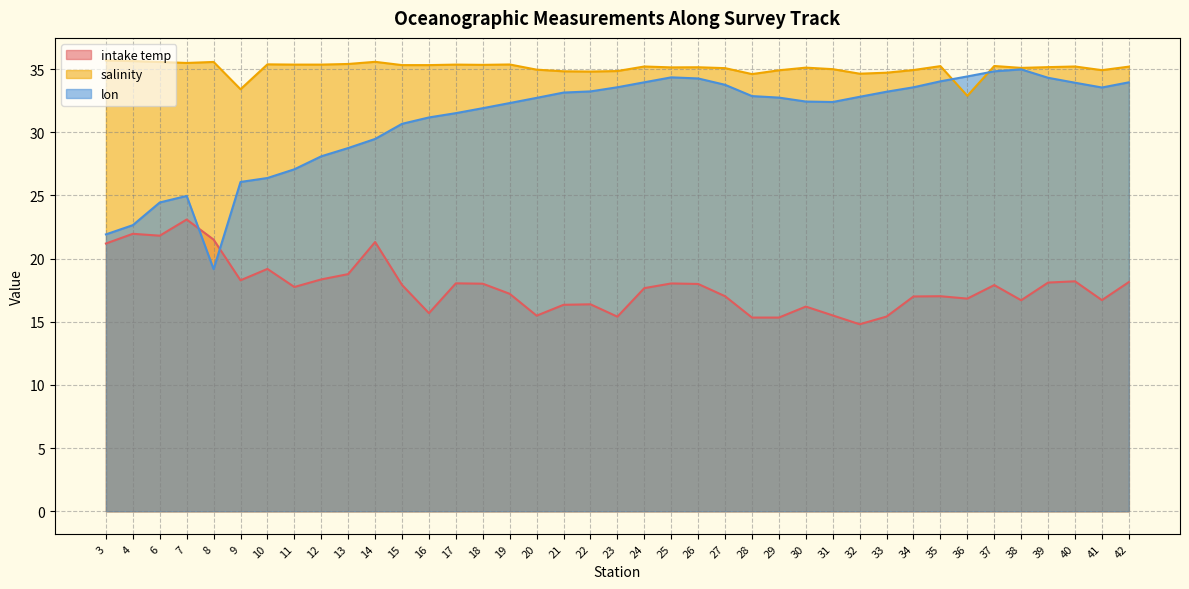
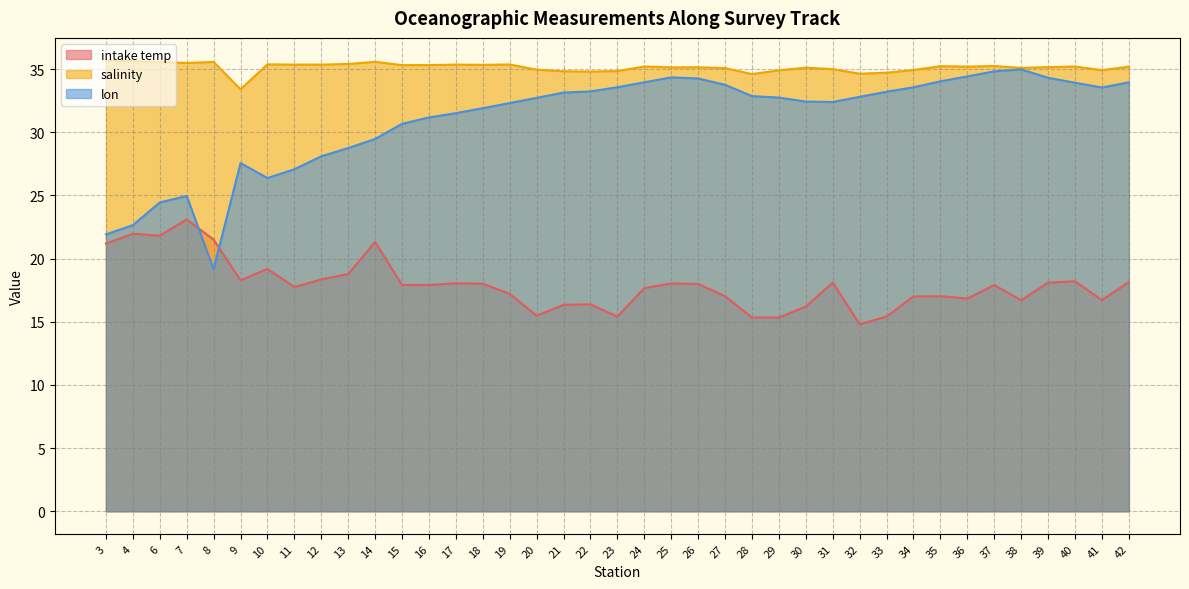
  {
    "intake temp": {
      "3": 21.2,
      "4": 22.0,
      "6": 21.8,
      "7": 23.1,
      "8": 21.5,
      "9": 18.3,
      "10": 19.2,
      "11": 17.8,
      "12": 18.4,
      "13": 18.8,
      "14": 21.3,
      "15": 17.9,
-     "16": 15.7,
+     "16": 17.9,
      "17": 18.0,
      "18": 18.0,
      "19": 17.2,
      "20": 15.5,
      "21": 16.3,
      "22": 16.4,
      "23": 15.4,
      "24": 17.7,
      "25": 18.0,
      "26": 18.0,
      "27": 17.0,
      "28": 15.3,
      "29": 15.3,
      "30": 16.2,
-     "31": 15.5,
+     "31": 18.1,
      "32": 14.8,
      "33": 15.4,
      "34": 17.0,
      "35": 17.0,
      "36": 16.8,
      "37": 17.9,
      "38": 16.7,
      "39": 18.1,
      "40": 18.2,
      "41": 16.7,
      "42": 18.1
    },
    "salinity": {
      "7": 35.5,
      "8": 35.6,
      "9": 33.4,
      "10": 35.4,
      "11": 35.4,
      "12": 35.4,
      "13": 35.4,
      "14": 35.6,
      "15": 35.3,
      "16": 35.3,
      "17": 35.4,
      "18": 35.3,
      "19": 35.4,
      "20": 35.0,
      "21": 34.8,
      "22": 34.8,
      "23": 34.8,
      "24": 35.2,
      "25": 35.1,
      "26": 35.1,
      "27": 35.1,
      "28": 34.6,
      "29": 34.9,
      "30": 35.1,
      "31": 35.0,
      "32": 34.6,
      "33": 34.7,
      "34": 34.9,
      "35": 35.2,
-     "36": 32.9,
+     "36": 35.2,
      "37": 35.2,
      "39": 35.2,
      "40": 35.2,
      "41": 34.9,
      "42": 35.2
    },
    "lon": {
      "3": 21.9,
      "4": 22.6,
      "6": 24.4,
      "7": 25.0,
      "8": 19.2,
-     "9": 26.1,
+     "9": 27.6,
      "10": 26.4,
      "11": 27.1,
      "12": 28.1,
      "13": 28.7,
      "14": 29.5,
      "15": 30.7,
      "16": 31.2,
      "17": 31.5,
      "18": 31.9,
      "19": 32.3,
      "20": 32.7,
      "21": 33.1,
      "22": 33.2,
      "23": 33.6,
      "24": 34.0,
      "25": 34.3,
      "26": 34.3,
      "27": 33.8,
      "28": 32.9,
      "29": 32.7,
      "30": 32.4,
      "31": 32.4,
      "32": 32.8,
      "33": 33.2,
      "34": 33.6,
      "35": 34.0,
      "36": 34.4,
      "37": 34.8,
      "39": 34.3,
      "40": 33.9,
      "41": 33.5,
      "42": 33.9
    }
  }
